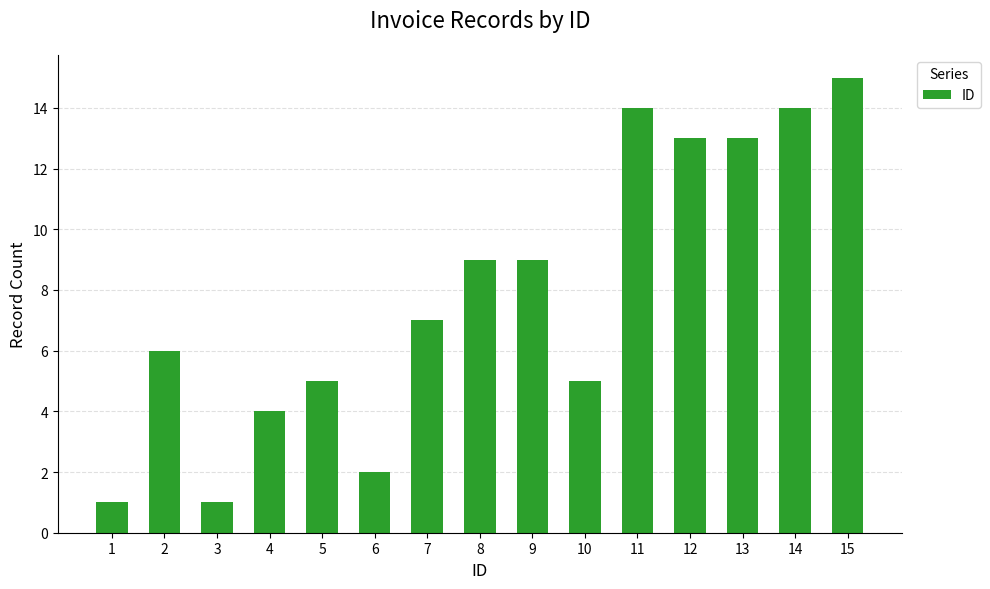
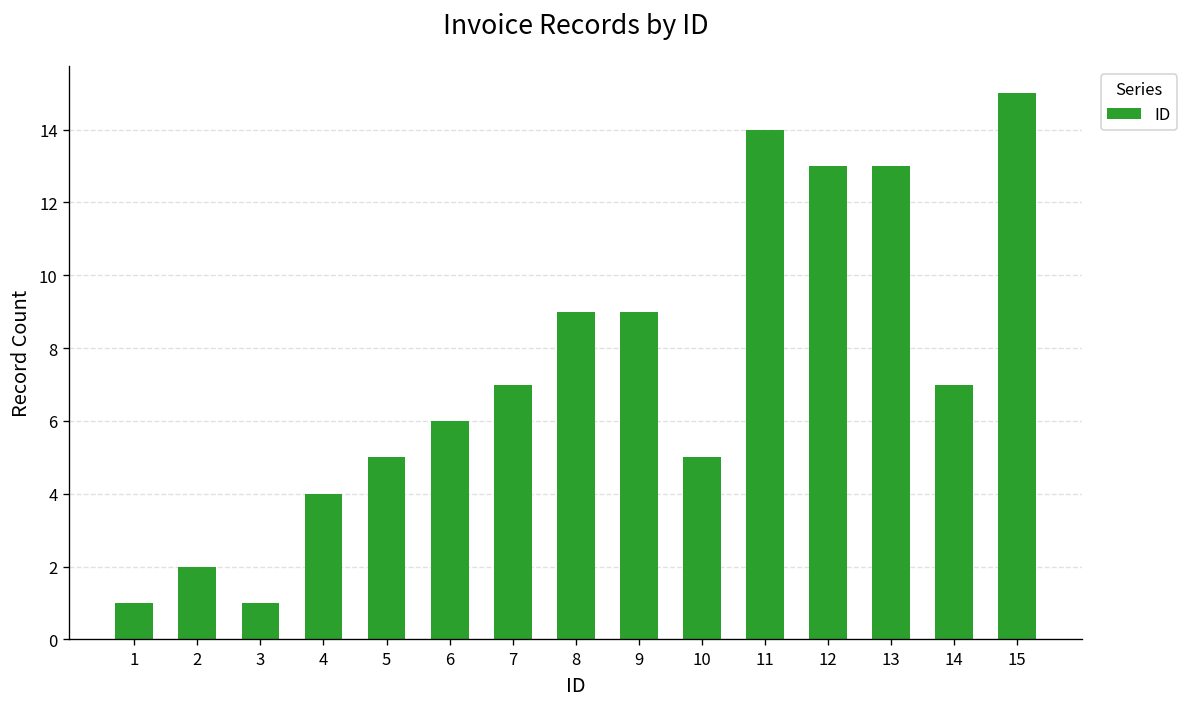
  {
    "1": 1,
-   "2": 6,
+   "2": 2,
    "3": 1,
    "4": 4,
    "5": 5,
-   "6": 2,
+   "6": 6,
    "7": 7,
    "8": 9,
    "9": 9,
    "10": 5,
    "11": 14,
    "12": 13,
    "13": 13,
-   "14": 14,
+   "14": 7,
    "15": 15
  }
